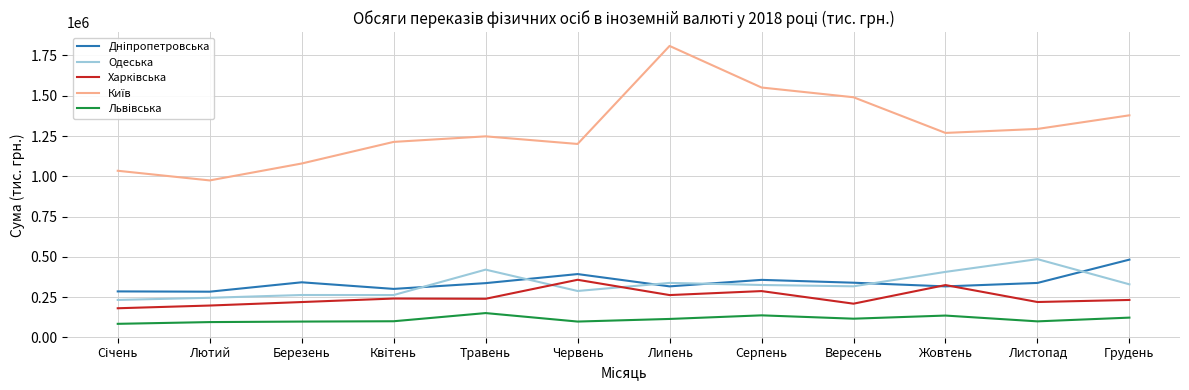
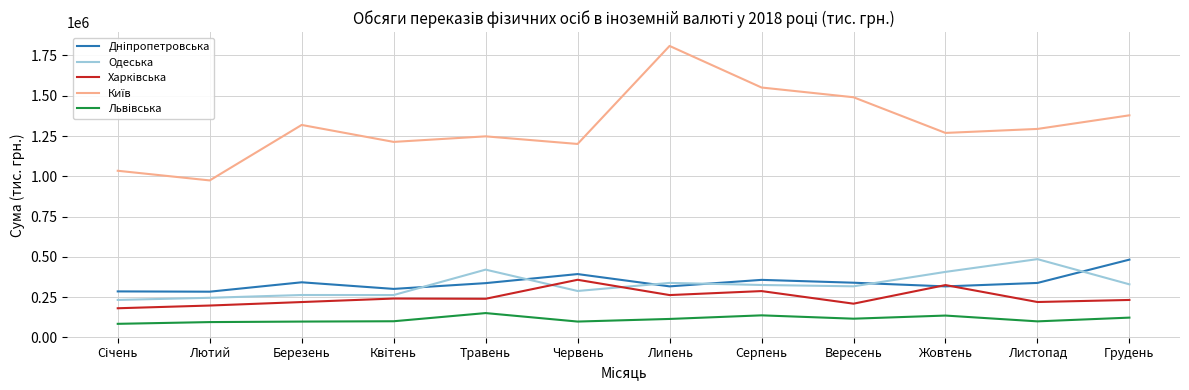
  {
    "Дніпропетровська": {
      "Січень": 290000,
      "Лютий": 280000,
      "Березень": 340000,
      "Квітень": 300000,
      "Травень": 340000,
      "Червень": 390000,
      "Липень": 320000,
      "Серпень": 360000,
      "Вересень": 340000,
      "Листопад": 340000,
      "Грудень": 480000
    },
    "Одеська": {
      "Січень": 230000,
      "Лютий": 250000,
      "Березень": 260000,
      "Квітень": 260000,
      "Травень": 420000,
      "Червень": 290000,
      "Липень": 340000,
      "Серпень": 330000,
      "Вересень": 320000,
      "Жовтень": 410000,
      "Листопад": 490000,
      "Грудень": 330000
    },
    "Харківська": {
      "Січень": 180000,
      "Лютий": 200000,
      "Березень": 220000,
      "Квітень": 240000,
      "Травень": 240000,
      "Червень": 360000,
      "Липень": 260000,
      "Серпень": 290000,
      "Вересень": 210000,
      "Листопад": 220000,
      "Грудень": 230000
    },
    "Київ": {
      "Січень": 1030000,
      "Лютий": 970000,
-     "Березень": 1080000,
+     "Березень": 1320000,
      "Квітень": 1210000,
      "Травень": 1250000,
      "Червень": 1200000,
      "Липень": 1810000,
      "Серпень": 1550000,
      "Вересень": 1490000,
      "Жовтень": 1270000,
      "Листопад": 1290000,
      "Грудень": 1380000
    },
    "Львівська": {
      "Січень": 80000,
      "Лютий": 100000,
      "Березень": 100000,
      "Квітень": 100000,
      "Травень": 150000,
      "Червень": 100000,
      "Липень": 110000,
      "Серпень": 140000,
      "Вересень": 120000,
      "Жовтень": 140000,
      "Листопад": 100000,
      "Грудень": 120000
    }
  }
